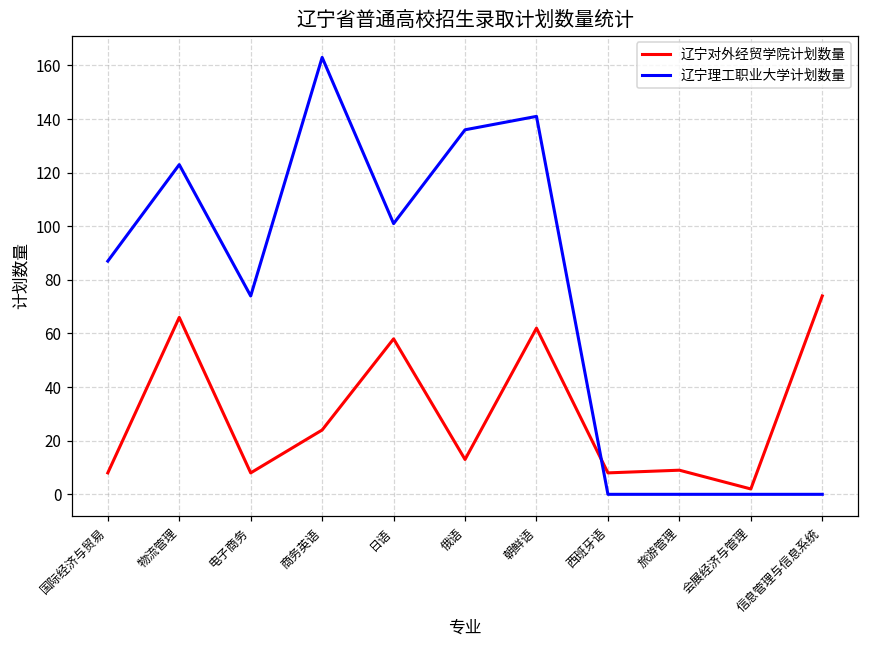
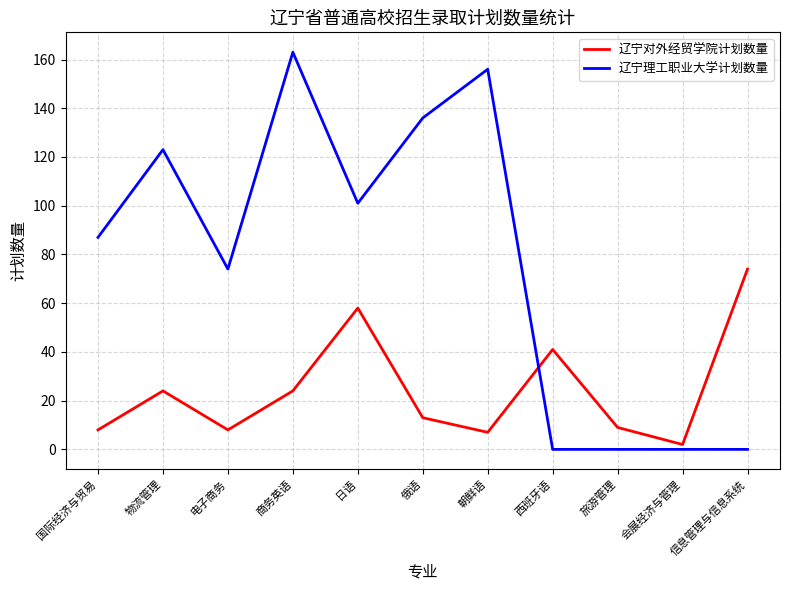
  {
    "辽宁对外经贸学院计划数量": {
      "国际经济与贸易": 8,
-     "物流管理": 66,
+     "物流管理": 24,
      "电子商务": 8,
      "商务英语": 24,
      "日语": 58,
      "俄语": 13,
-     "朝鲜语": 62,
-     "西班牙语": 8,
+     "朝鲜语": 7,
+     "西班牙语": 41,
      "旅游管理": 9,
      "会展经济与管理": 2,
      "信息管理与信息系统": 74
    },
    "辽宁理工职业大学计划数量": {
      "国际经济与贸易": 87,
      "物流管理": 123,
      "电子商务": 74,
      "商务英语": 163,
      "日语": 101,
      "俄语": 136,
-     "朝鲜语": 141,
+     "朝鲜语": 156,
      "西班牙语": 0,
      "旅游管理": 0,
      "会展经济与管理": 0,
      "信息管理与信息系统": 0
    }
  }
